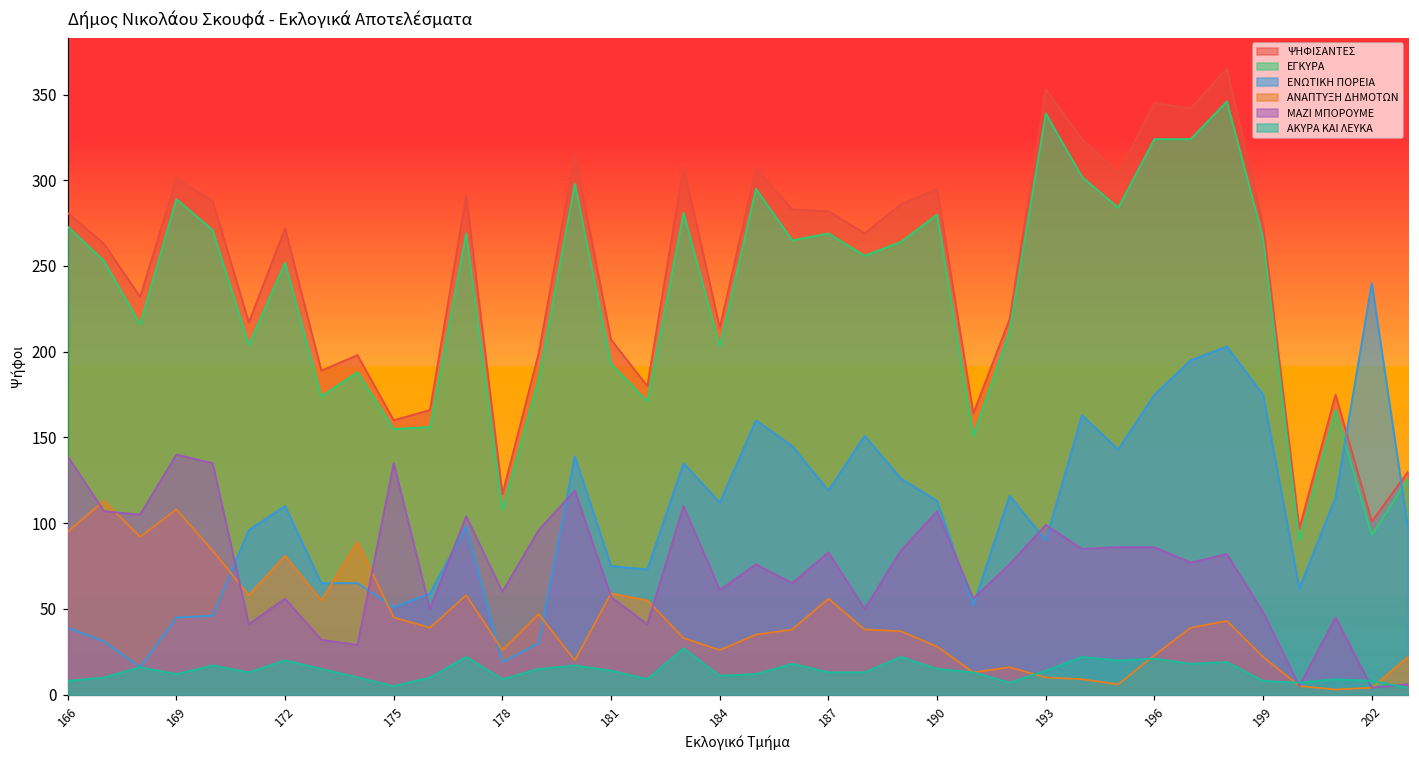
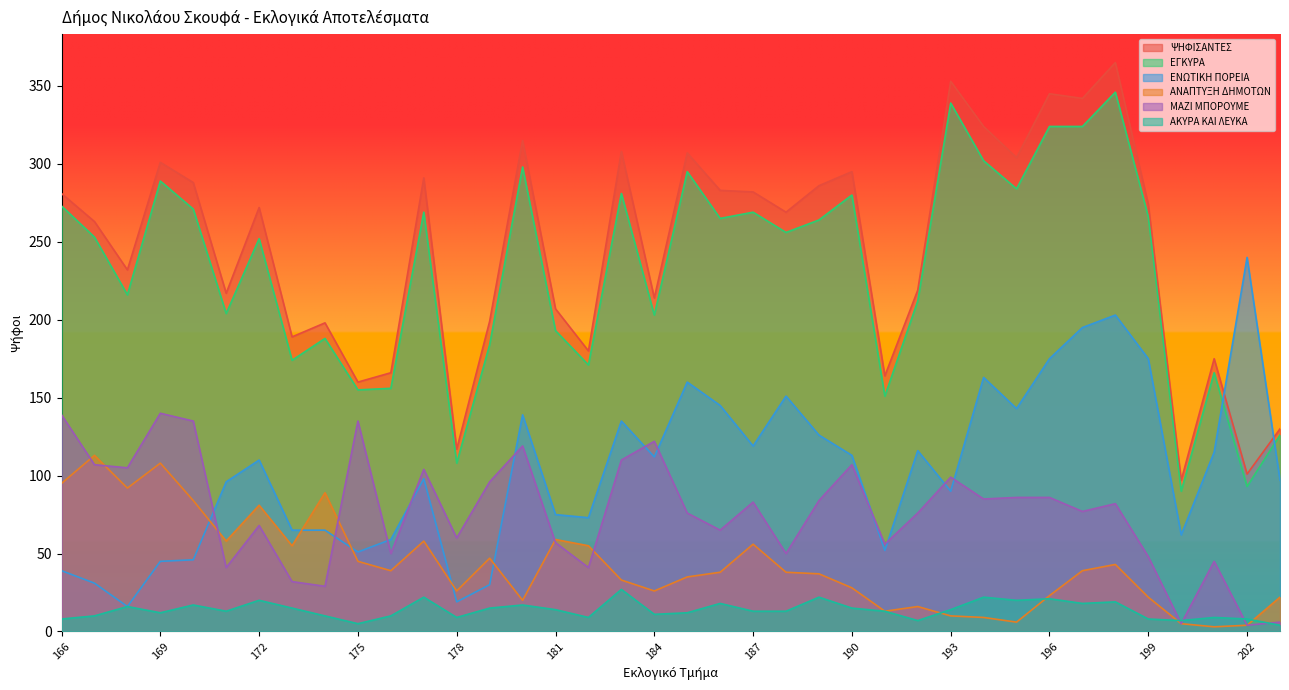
  {
    "ΕΝΩΤΙΚΗ ΠΟΡΕΙΑ": {
      "166": 39,
      "169": 45,
      "172": 110,
      "175": 51,
      "178": 19,
      "181": 75,
      "184": 112,
      "187": 119,
      "190": 113,
      "193": 90,
      "196": 175,
      "199": 175,
      "202": 240
    },
    "ΜΑΖΙ ΜΠΟΡΟΥΜΕ": {
      "166": 139,
      "169": 140,
-     "172": 56,
+     "172": 68,
      "175": 135,
      "178": 60,
      "181": 57,
-     "184": 61,
+     "184": 122,
      "187": 83,
      "190": 107,
      "193": 99,
      "196": 86,
      "199": 48
    }
  }
